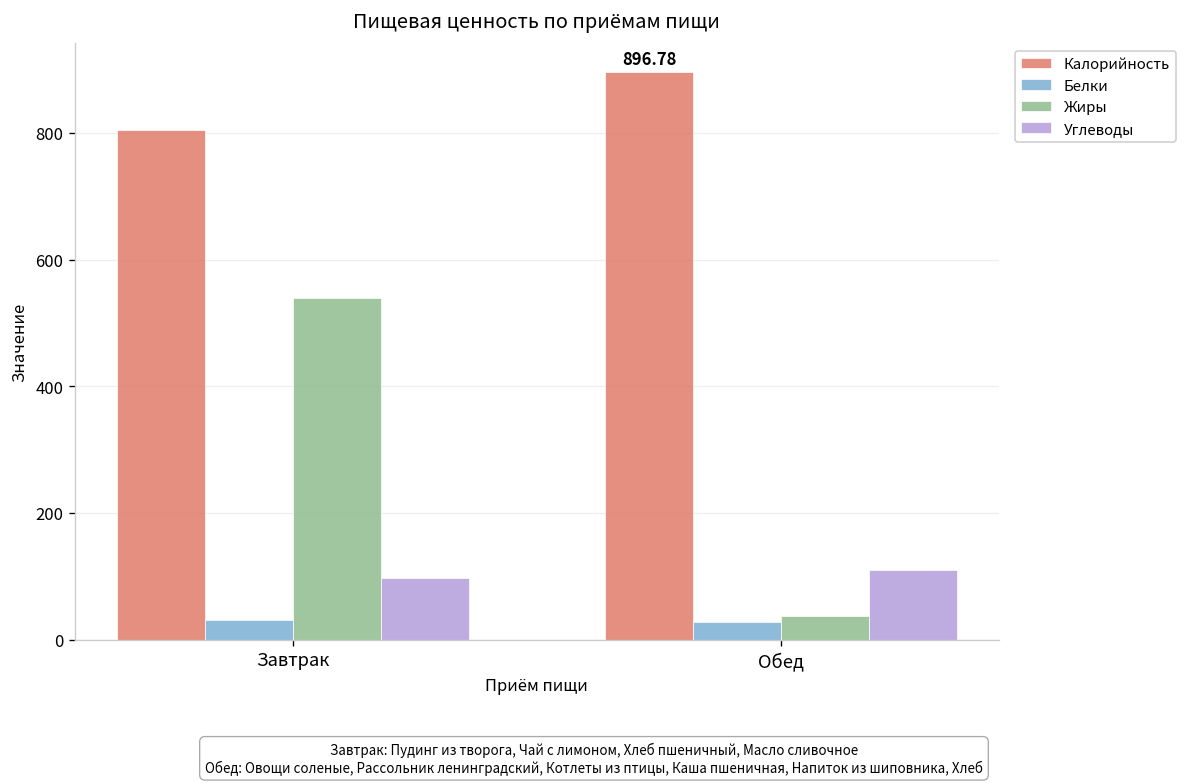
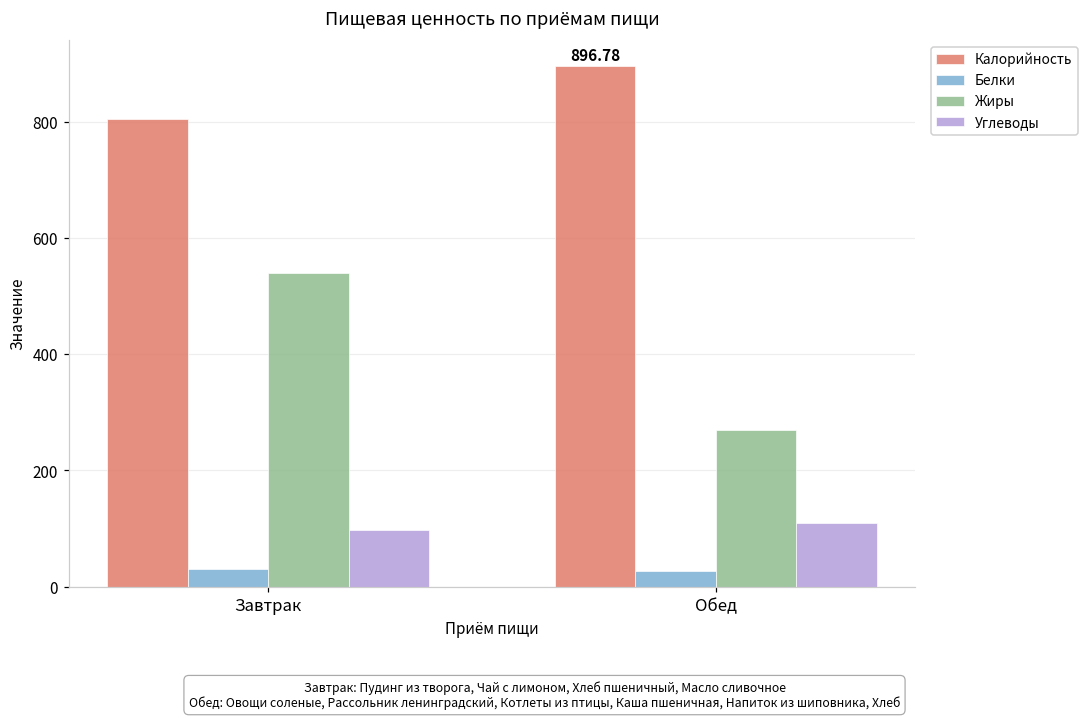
  {
    "Калорийность": {
      "Обед": 896.78
    },
    "Жиры": {
      "Завтрак": 540,
-     "Обед": 40
+     "Обед": 270
    }
  }
